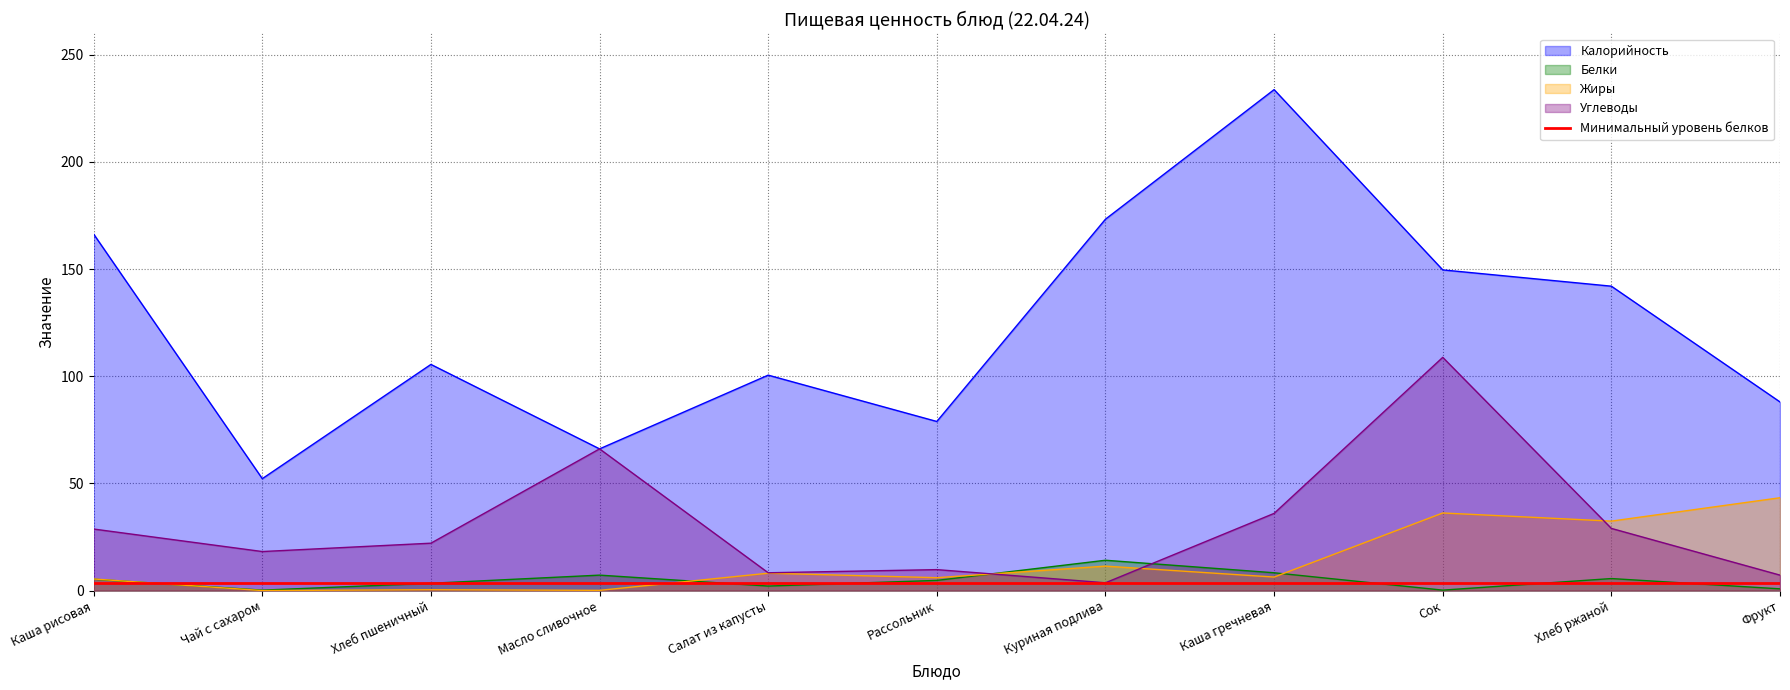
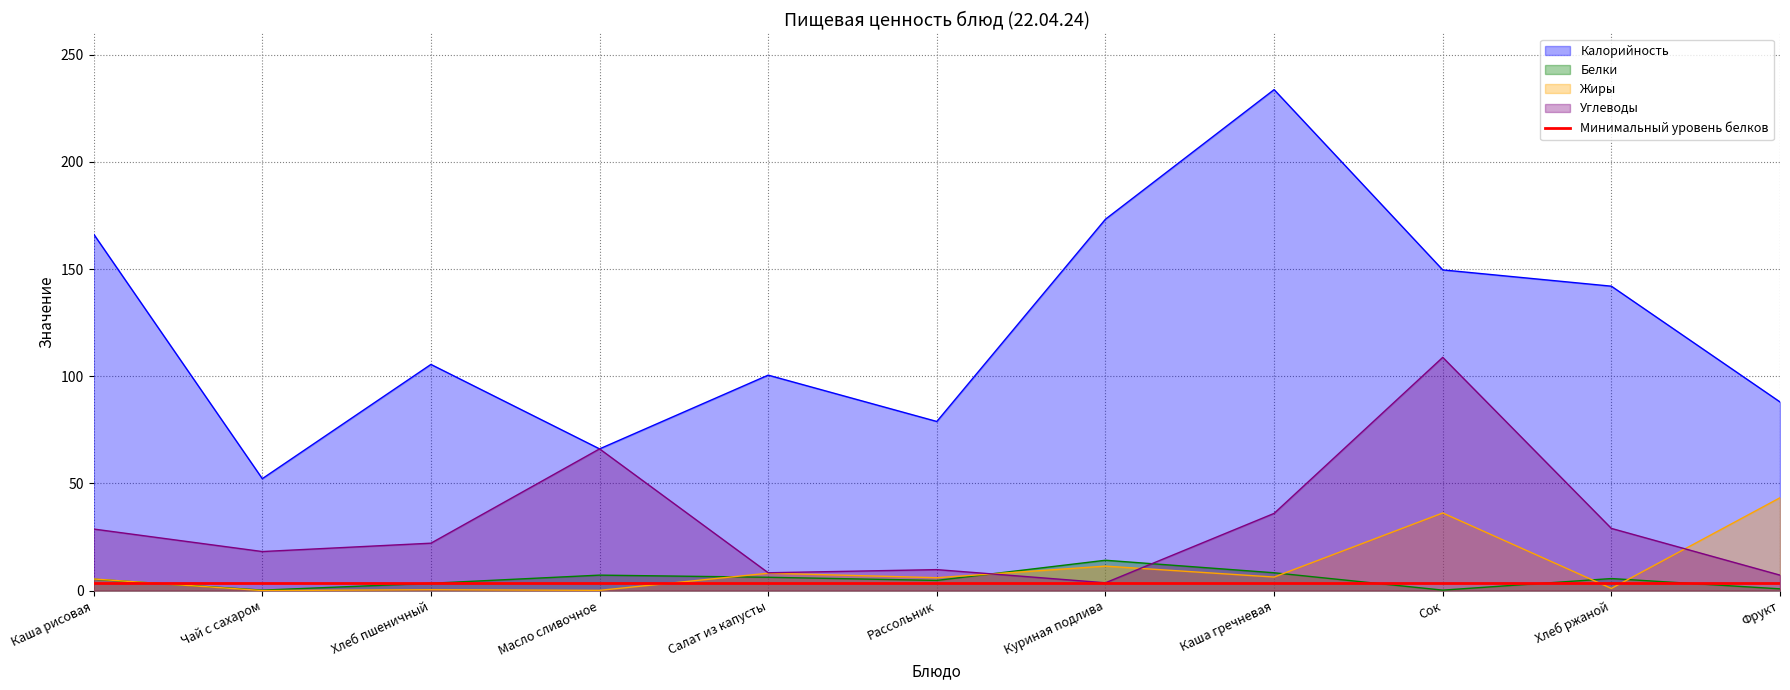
  {
    "Калорийность": {
      "Каша рисовая": 166,
      "Чай с сахаром": 52,
      "Хлеб пшеничный": 106,
      "Салат из капусты": 101,
      "Рассольник": 79,
      "Куриная подлива": 173,
      "Каша гречневая": 234,
      "Сок": 150,
      "Хлеб ржаной": 142,
      "Фрукт": 88
    },
    "Белки": {
      "Хлеб пшеничный": 3,
      "Масло сливочное": 7,
-     "Салат из капусты": 2,
+     "Салат из капусты": 6,
      "Рассольник": 5,
      "Куриная подлива": 14,
      "Каша гречневая": 8,
      "Сок": 0,
      "Хлеб ржаной": 6,
      "Фрукт": 1
    },
    "Жиры": {
      "Хлеб пшеничный": 0,
      "Масло сливочное": 0,
      "Рассольник": 6,
      "Куриная подлива": 11,
      "Каша гречневая": 6,
      "Сок": 36,
-     "Хлеб ржаной": 32,
+     "Хлеб ржаной": 1,
      "Фрукт": 43
    },
    "Углеводы": {
      "Каша рисовая": 29,
      "Чай с сахаром": 18,
      "Хлеб пшеничный": 22,
      "Рассольник": 10,
      "Куриная подлива": 4,
      "Каша гречневая": 36,
      "Сок": 109,
      "Хлеб ржаной": 29,
      "Фрукт": 7
    }
  }
